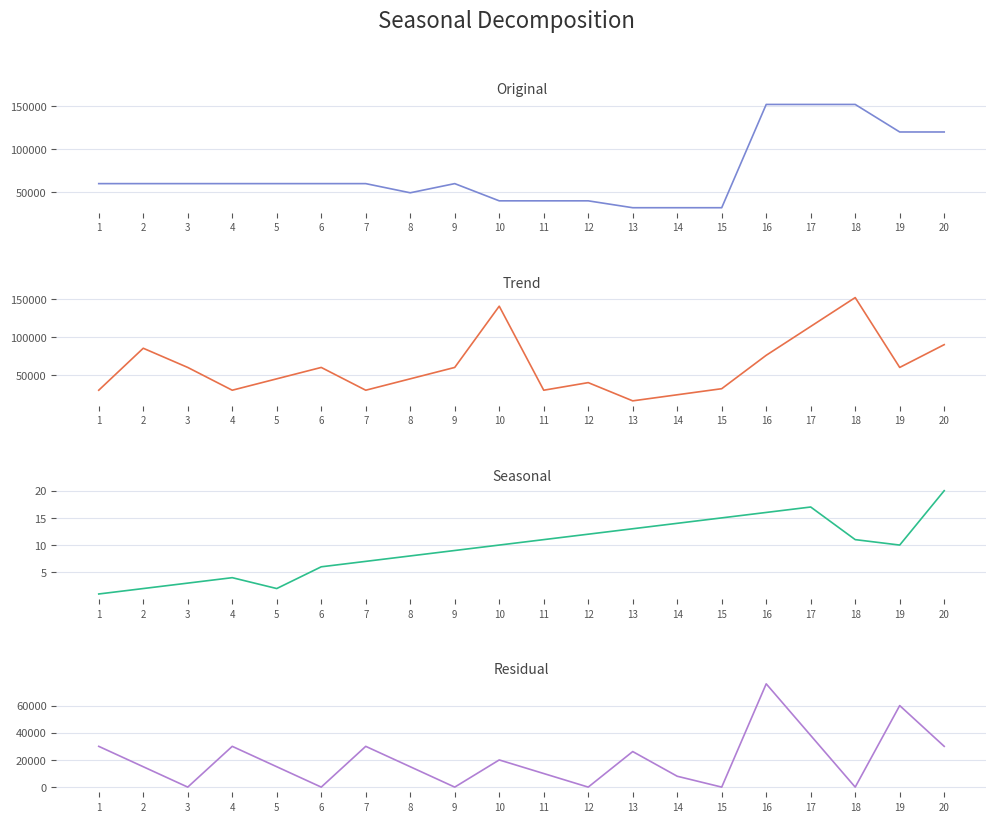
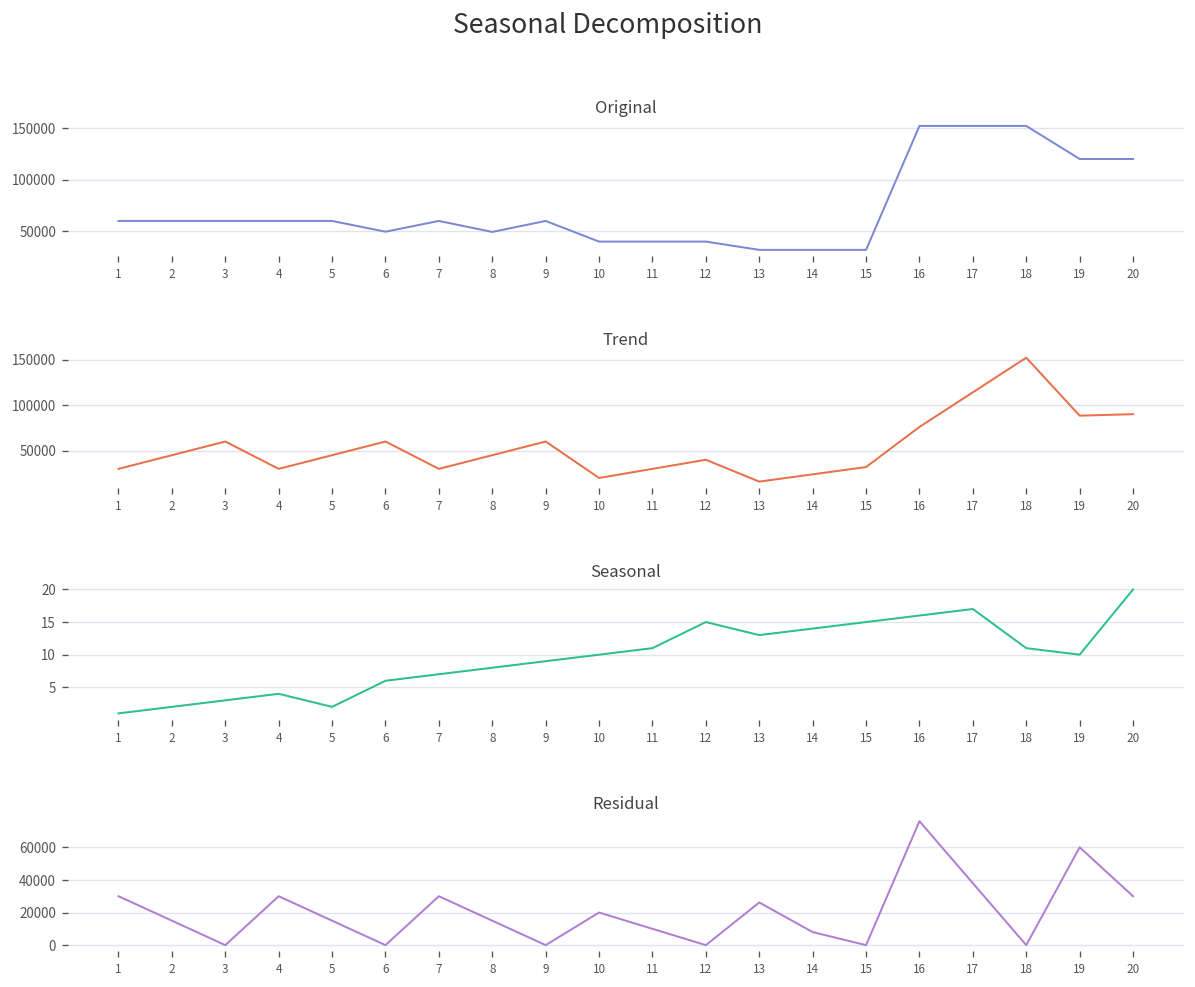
  {
    "Original": {
      "1": 60000,
      "2": 60000,
      "3": 60000,
      "4": 60000,
      "5": 60000,
-     "6": 60000,
+     "6": 50000,
      "7": 60000,
      "8": 50000,
      "9": 60000,
      "10": 40000,
      "11": 40000,
      "12": 40000,
      "13": 30000,
      "14": 30000,
      "15": 30000,
      "16": 150000,
      "17": 150000,
      "18": 150000,
      "19": 120000,
      "20": 120000
    },
    "Trend": {
      "1": 30000,
-     "2": 90000,
+     "2": 50000,
      "3": 60000,
      "4": 30000,
      "5": 50000,
      "6": 60000,
      "7": 30000,
      "8": 50000,
      "9": 60000,
-     "10": 140000,
+     "10": 20000,
      "11": 30000,
      "12": 40000,
      "13": 20000,
      "14": 20000,
      "15": 30000,
      "16": 80000,
      "17": 110000,
      "18": 150000,
-     "19": 60000,
+     "19": 90000,
      "20": 90000
    },
    "Seasonal": {
      "1": 1,
      "2": 2,
      "3": 3,
      "4": 4,
      "5": 2,
      "6": 6,
      "7": 7,
      "8": 8,
      "9": 9,
      "10": 10,
      "11": 11,
-     "12": 12,
+     "12": 15,
      "13": 13,
      "14": 14,
      "15": 15,
      "16": 16,
      "17": 17,
      "18": 11,
      "19": 10,
      "20": 20
    },
    "Residual": {
      "1": 30000,
      "2": 15000,
      "3": 0,
      "4": 30000,
      "5": 15000,
      "6": 0,
      "7": 30000,
      "8": 15000,
      "9": 0,
      "10": 20000,
      "11": 10000,
      "12": 0,
      "13": 26000,
      "14": 8000,
      "15": 0,
      "16": 76000,
      "17": 38000,
      "18": 0,
      "19": 60000,
      "20": 30000
    }
  }
